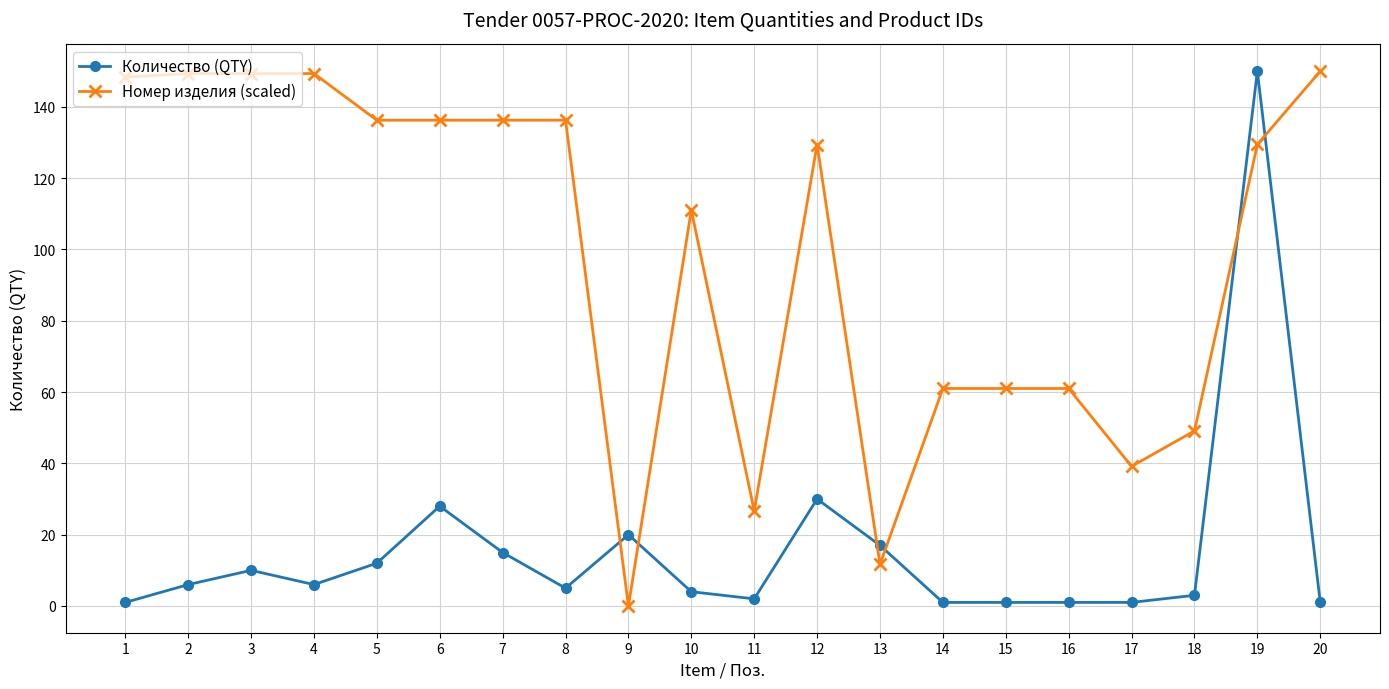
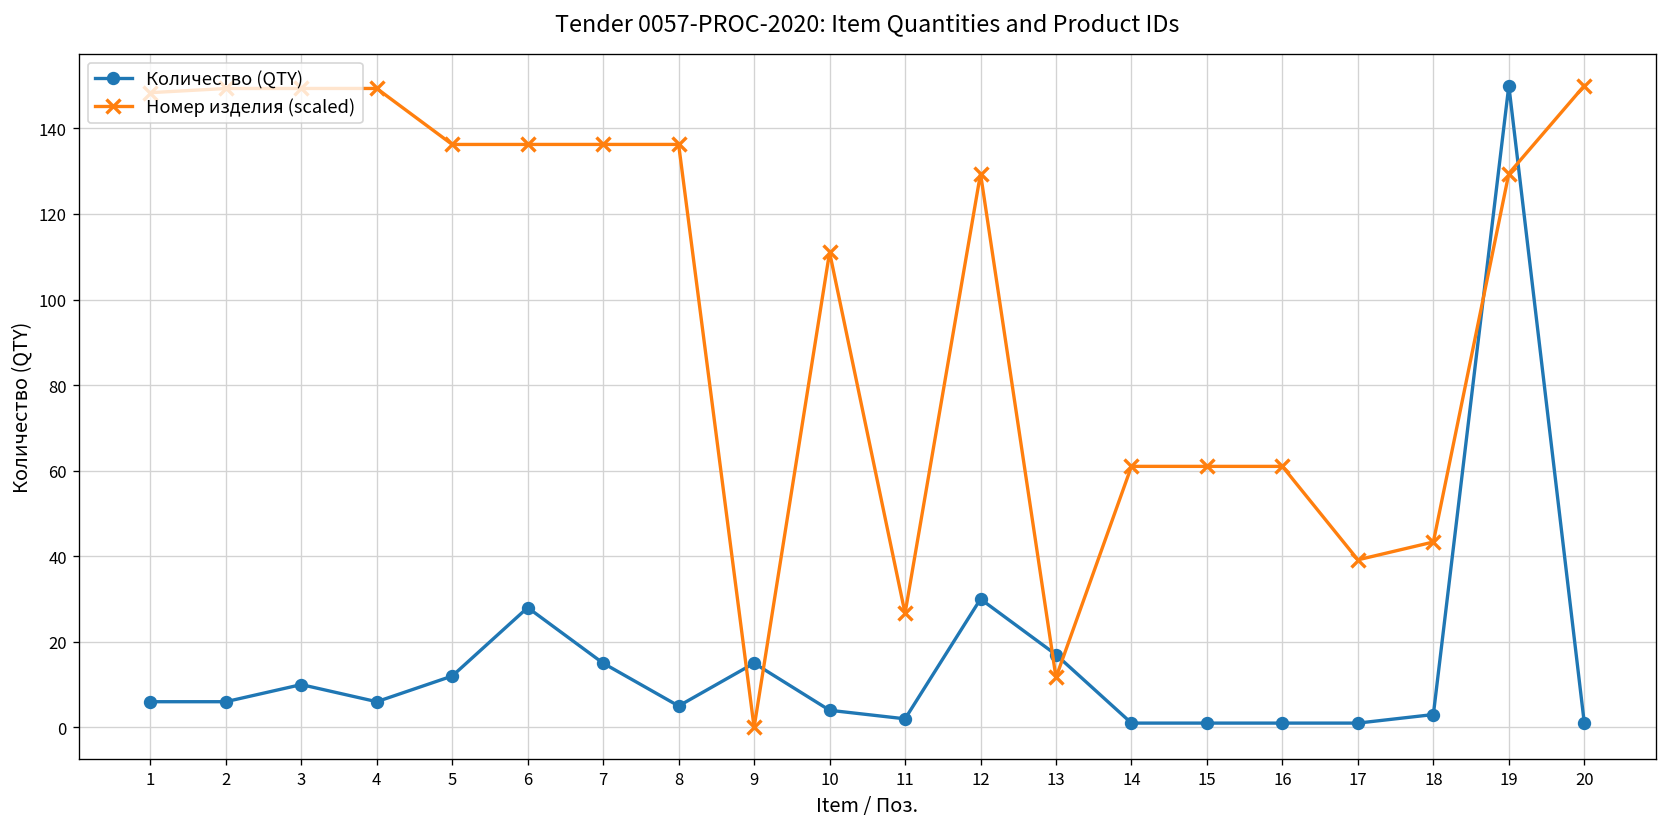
  {
    "Количество (QTY)": {
-     "1": 1,
+     "1": 6,
      "2": 6,
      "3": 10,
      "4": 6,
      "5": 12,
      "6": 28,
      "7": 15,
      "8": 5,
-     "9": 20,
+     "9": 15,
      "10": 4,
      "11": 2,
      "12": 30,
      "13": 17,
      "14": 1,
      "15": 1,
      "16": 1,
      "17": 1,
      "18": 3,
      "19": 150,
      "20": 1
    },
    "Номер изделия (scaled)": {
      "4": 149,
      "5": 136,
      "6": 136,
      "7": 136,
      "8": 136,
      "9": 0,
      "10": 111,
      "11": 27,
      "12": 129,
      "13": 12,
      "14": 61,
      "15": 61,
      "16": 61,
      "17": 39,
-     "18": 49,
+     "18": 43,
      "19": 129,
      "20": 150
    }
  }
